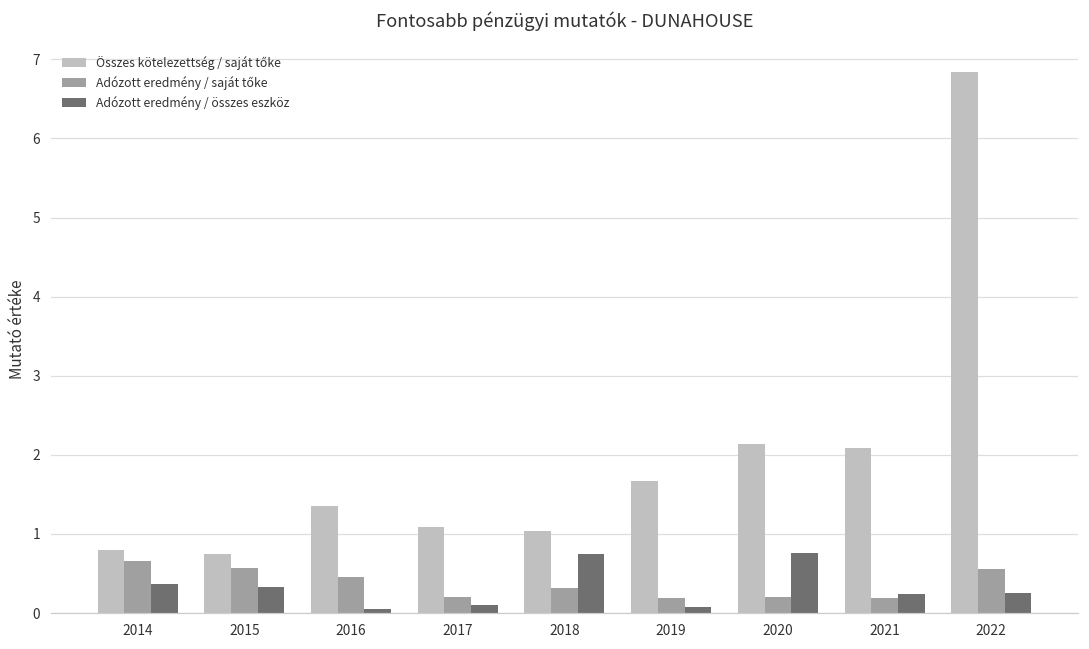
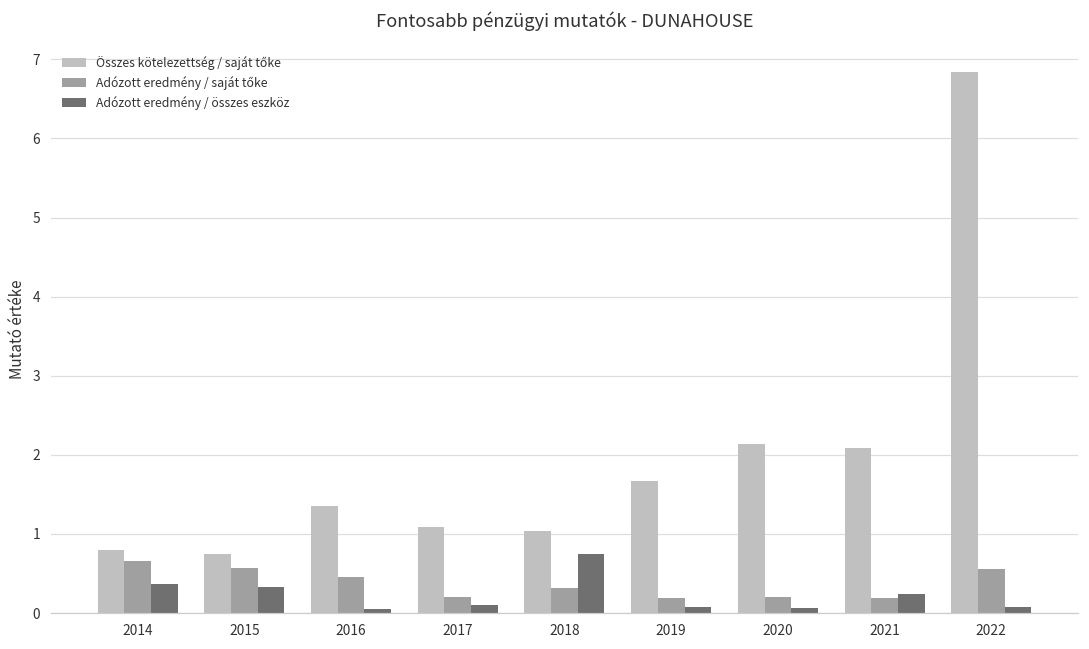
  {
    "Adózott eredmény / összes eszköz": {
      "2014": 0.4,
      "2015": 0.3,
      "2016": 0.1,
      "2017": 0.1,
      "2018": 0.7,
      "2019": 0.1,
-     "2020": 0.8,
+     "2020": 0.1,
      "2021": 0.2,
-     "2022": 0.3
+     "2022": 0.1
    }
  }
